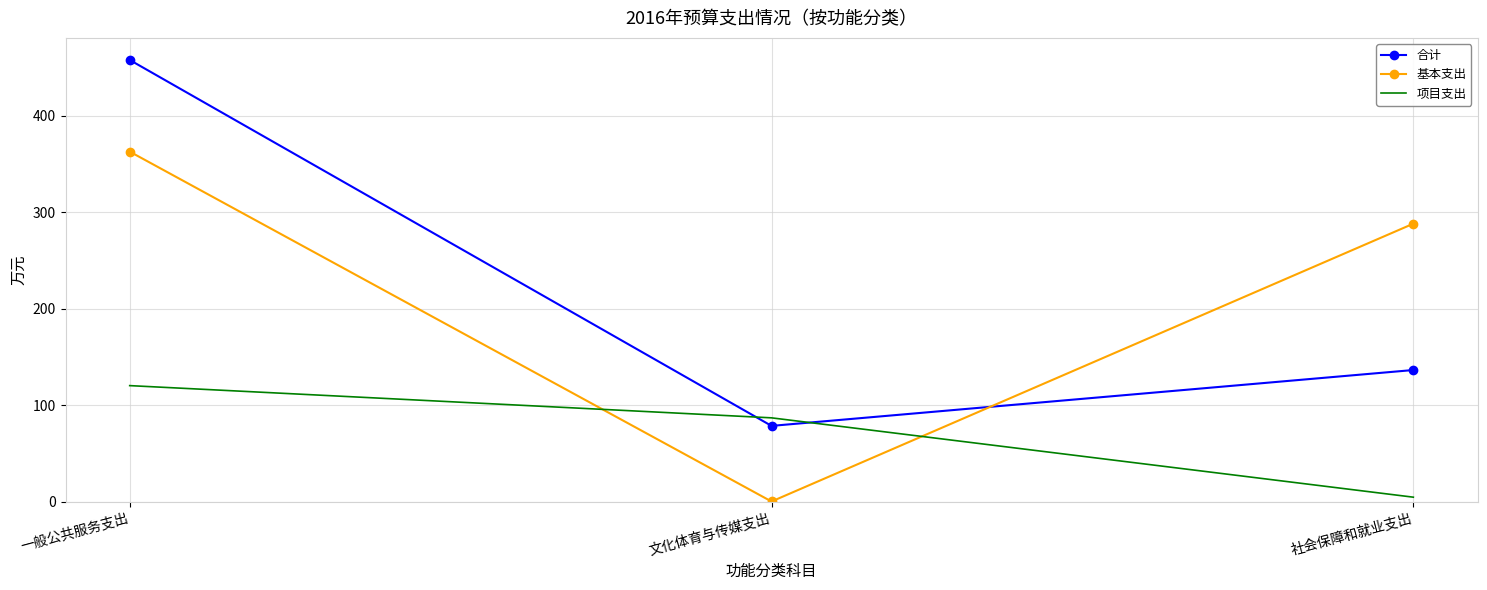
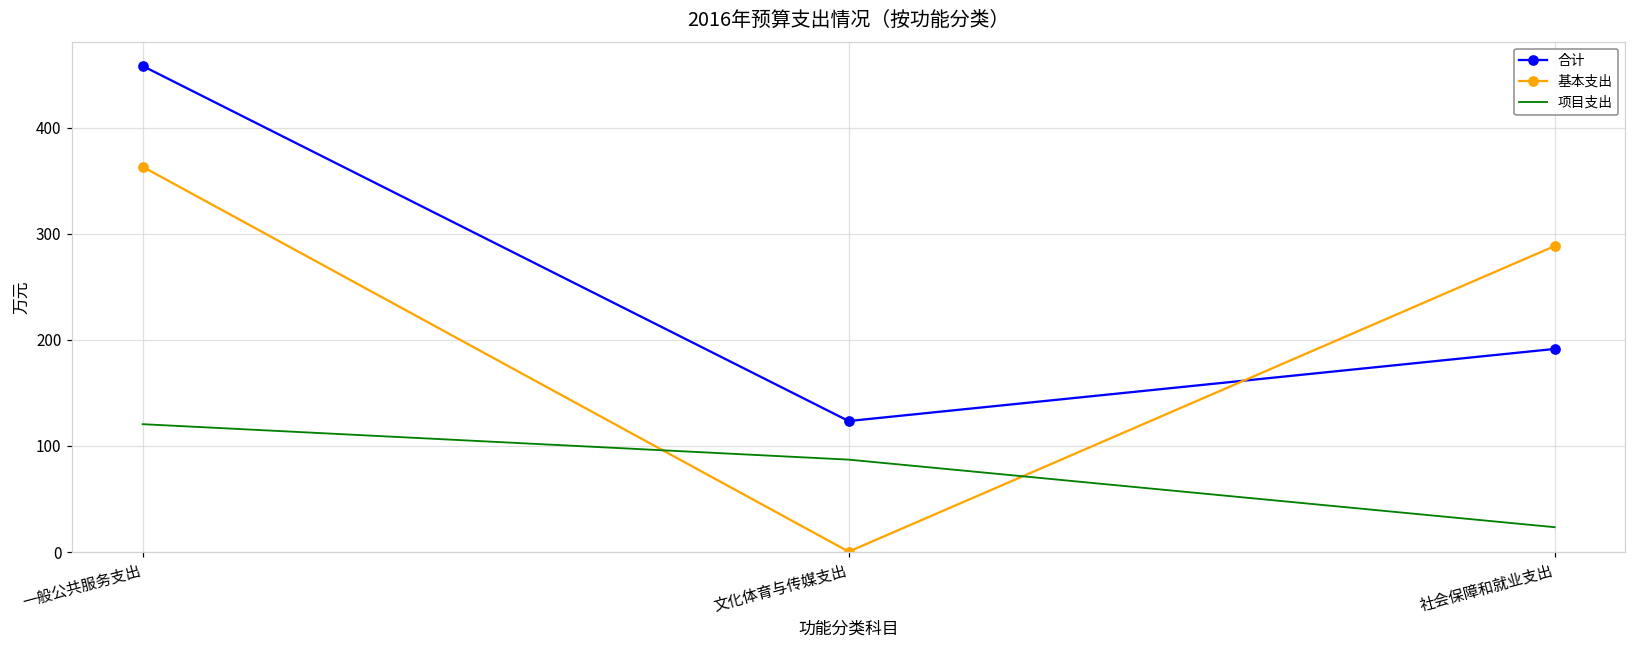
  {
    "合计": {
      "一般公共服务支出": 460,
-     "文化体育与传媒支出": 80,
-     "社会保障和就业支出": 140
+     "文化体育与传媒支出": 120,
+     "社会保障和就业支出": 190
    },
    "基本支出": {
      "一般公共服务支出": 360,
      "文化体育与传媒支出": 0,
      "社会保障和就业支出": 290
    },
    "项目支出": {
      "一般公共服务支出": 120,
      "文化体育与传媒支出": 90,
-     "社会保障和就业支出": 0
+     "社会保障和就业支出": 20
    }
  }
